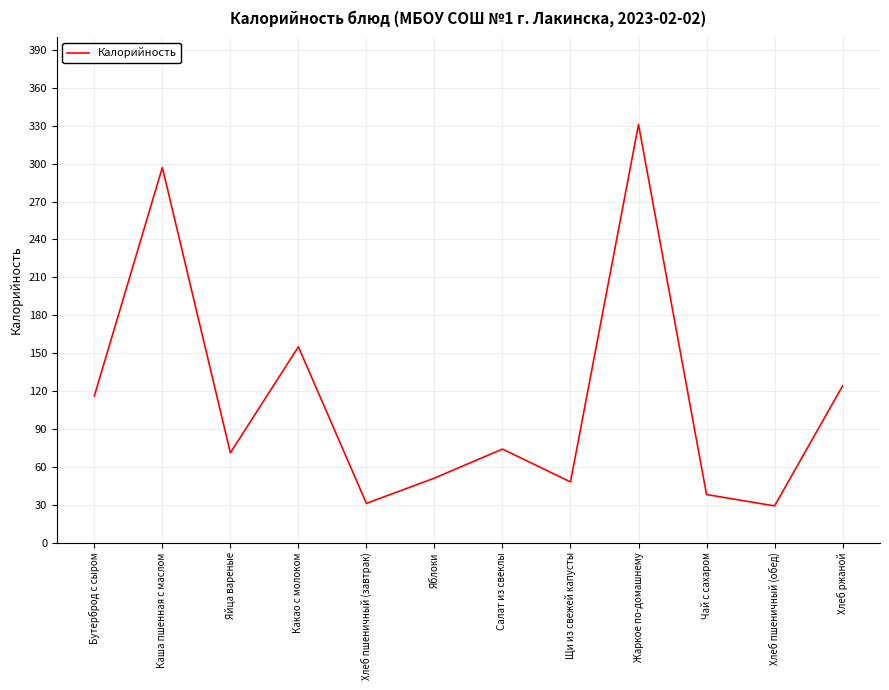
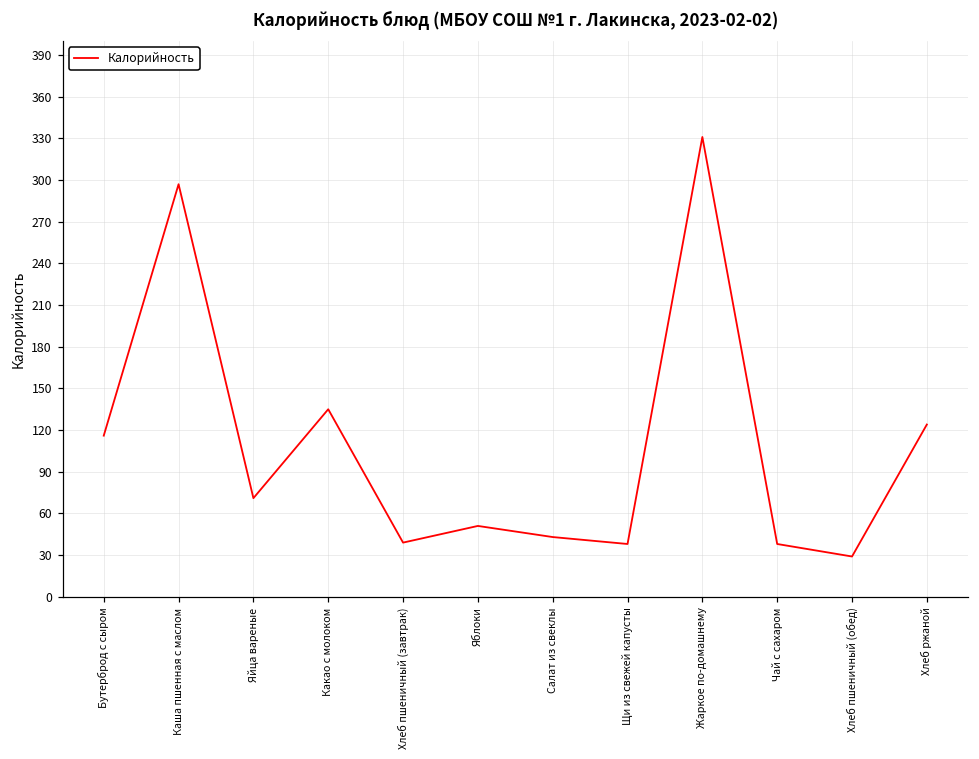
  {
    "Бутерброд с сыром": 116,
    "Каша пшенная с маслом": 297,
    "Яйца вареные": 71,
-   "Какао с молоком": 155,
-   "Хлеб пшеничный (завтрак)": 31,
+   "Какао с молоком": 135,
+   "Хлеб пшеничный (завтрак)": 39,
    "Яблоки": 51,
-   "Салат из свеклы": 74,
-   "Щи из свежей капусты": 48,
+   "Салат из свеклы": 43,
+   "Щи из свежей капусты": 38,
    "Жаркое по-домашнему": 331,
    "Чай с сахаром": 38,
    "Хлеб пшеничный (обед)": 29,
    "Хлеб ржаной": 124
  }
